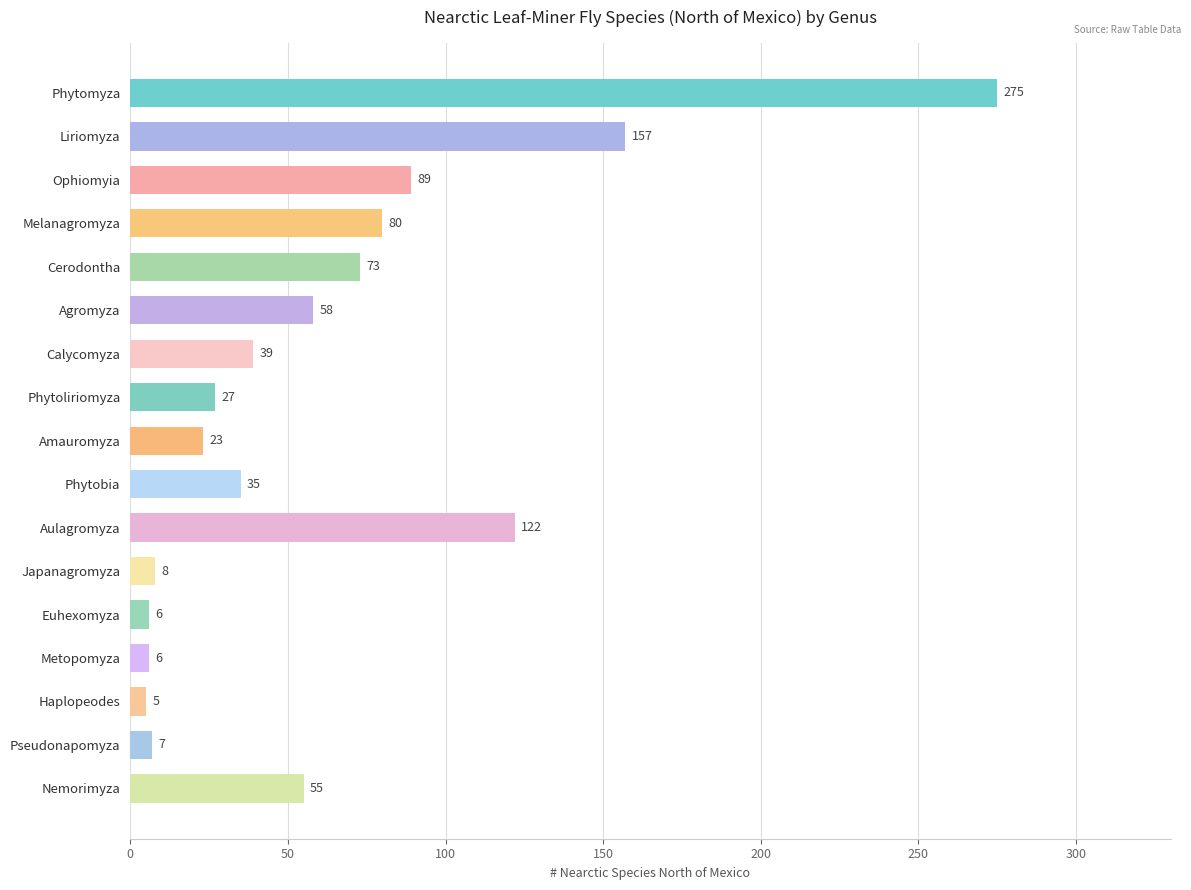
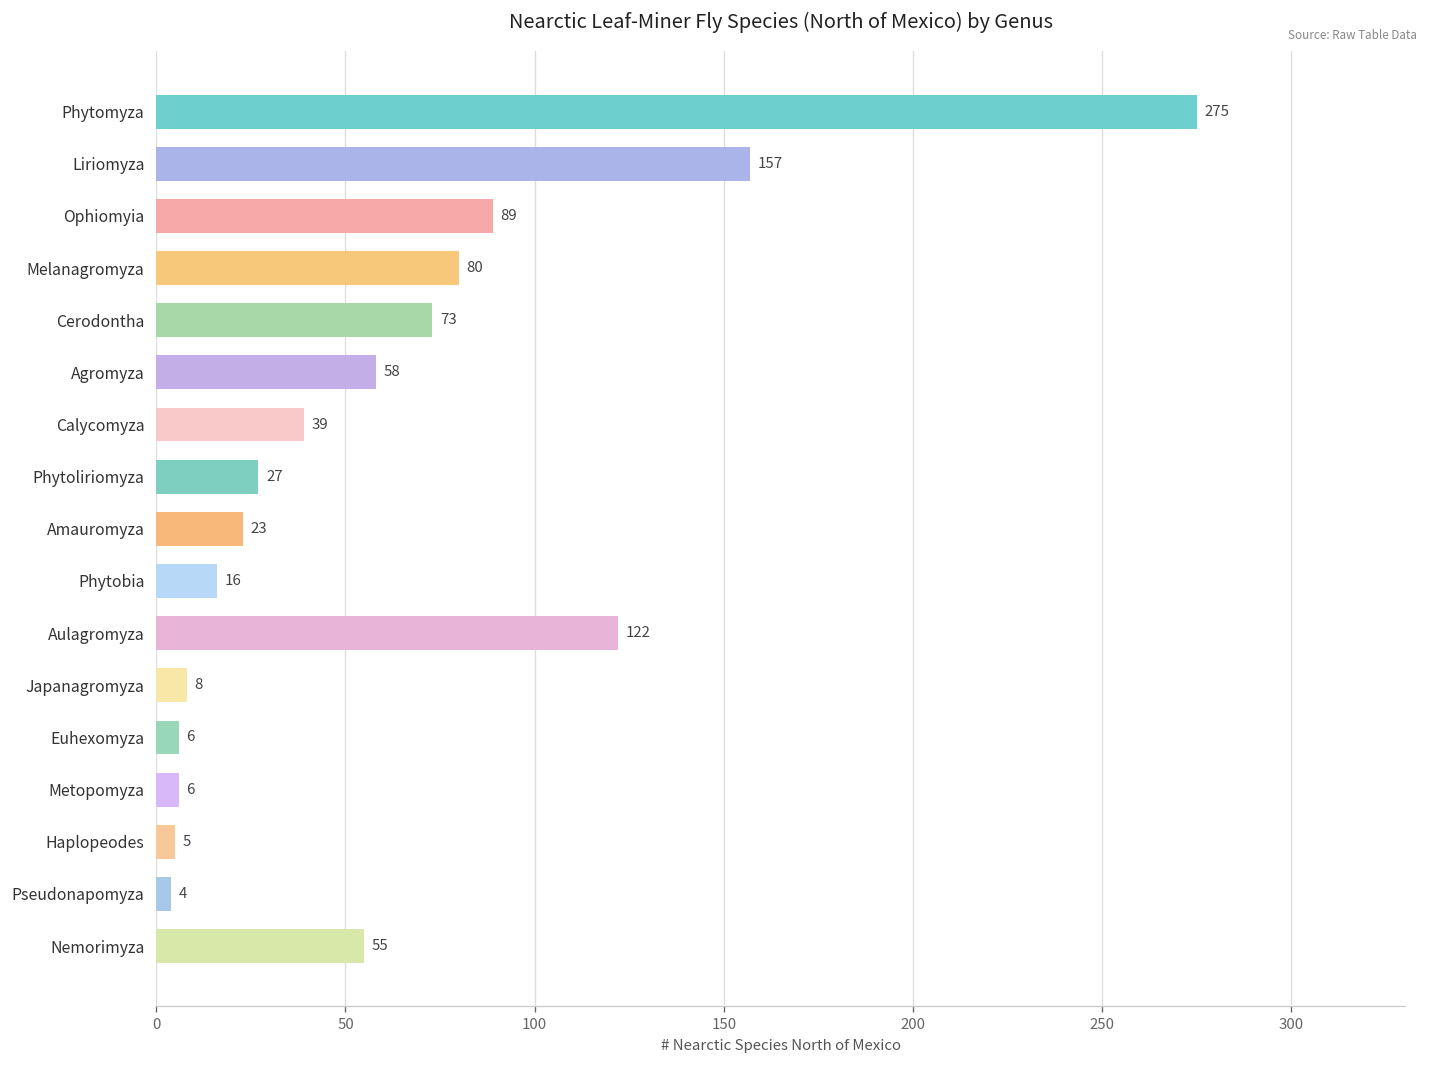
  {
    "Phytomyza": 275,
    "Liriomyza": 157,
    "Ophiomyia": 89,
    "Melanagromyza": 80,
    "Cerodontha": 73,
    "Agromyza": 58,
    "Calycomyza": 39,
    "Phytoliriomyza": 27,
    "Amauromyza": 23,
-   "Phytobia": 35,
+   "Phytobia": 16,
    "Aulagromyza": 122,
    "Japanagromyza": 8,
    "Euhexomyza": 6,
    "Metopomyza": 6,
    "Haplopeodes": 5,
-   "Pseudonapomyza": 7,
+   "Pseudonapomyza": 4,
    "Nemorimyza": 55
  }
